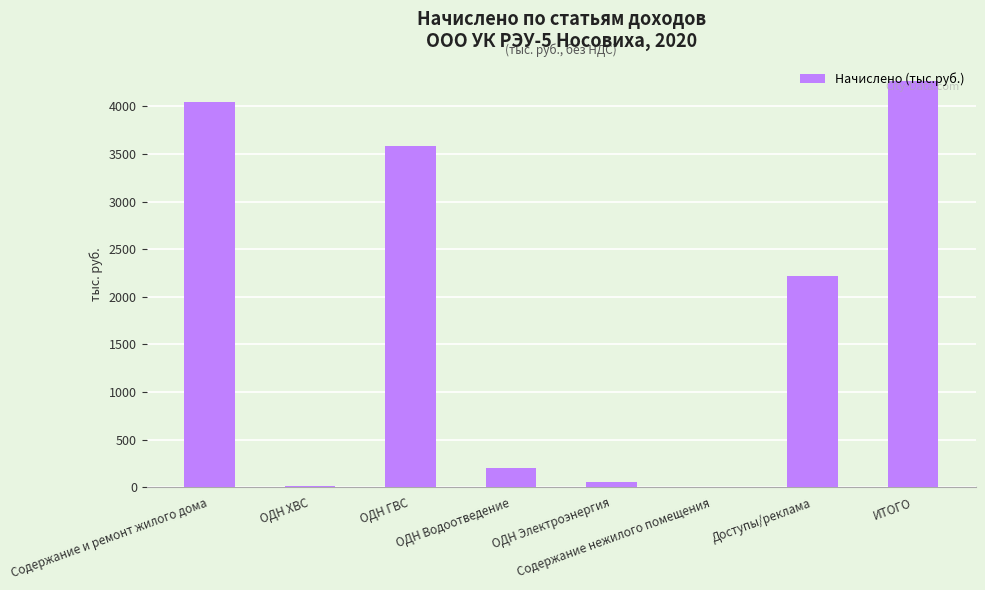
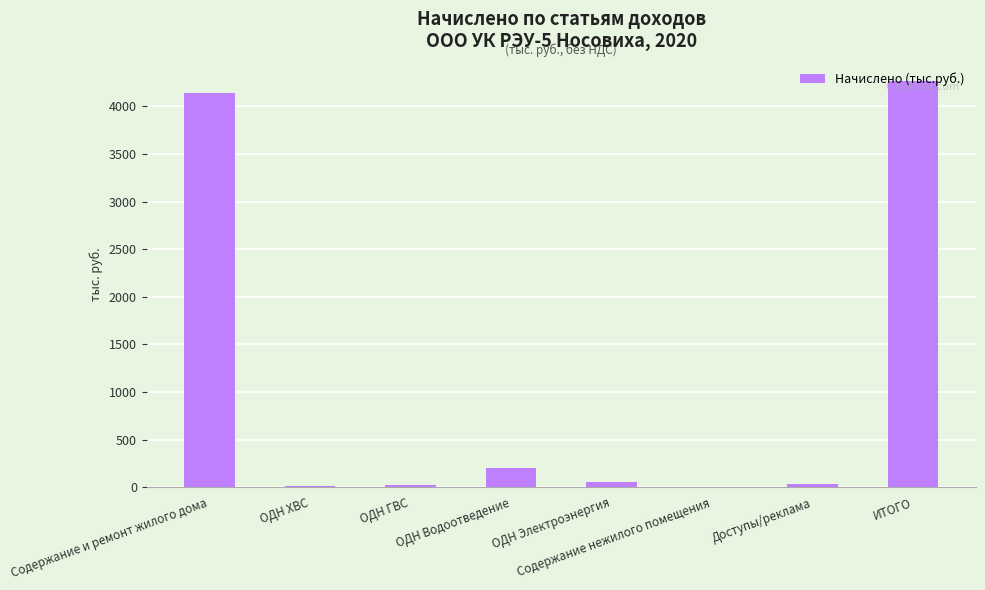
  {
-   "Содержание и ремонт жилого дома": 4000,
-   "ОДН ГВС": 3600,
+   "Содержание и ремонт жилого дома": 4100,
+   "ОДН ГВС": 0,
    "ОДН Водоотведение": 200,
    "ОДН Электроэнергия": 100,
    "Содержание нежилого помещения": 0,
-   "Доступы/реклама": 2200,
+   "Доступы/реклама": 0,
    "ИТОГО": 4300
  }
